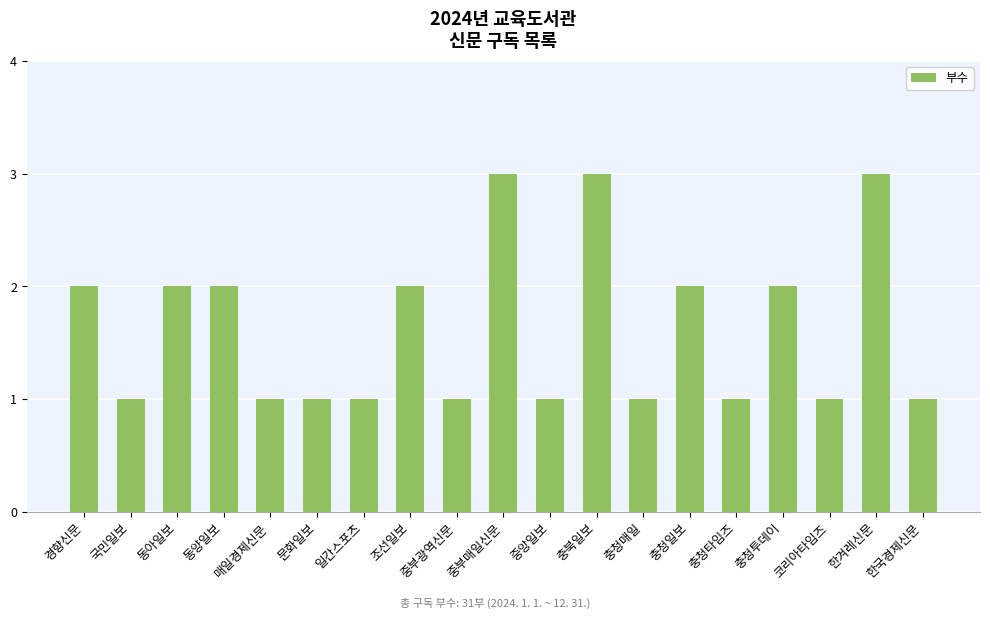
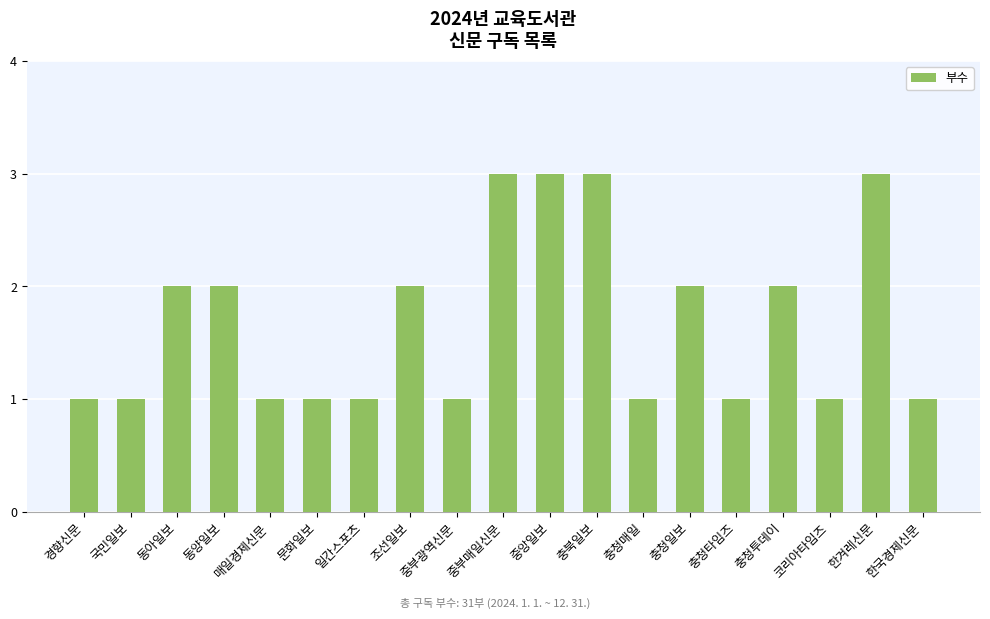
  {
-   "경향신문": 2,
+   "경향신문": 1,
    "국민일보": 1,
    "동아일보": 2,
    "동양일보": 2,
    "매일경제신문": 1,
    "문화일보": 1,
    "일간스포츠": 1,
    "조선일보": 2,
    "중부광역신문": 1,
    "중부매일신문": 3,
-   "중앙일보": 1,
+   "중앙일보": 3,
    "충북일보": 3,
    "충청매일": 1,
    "충청일보": 2,
    "충청타임즈": 1,
    "충청투데이": 2,
    "코리아타임즈": 1,
    "한겨레신문": 3,
    "한국경제신문": 1
  }
